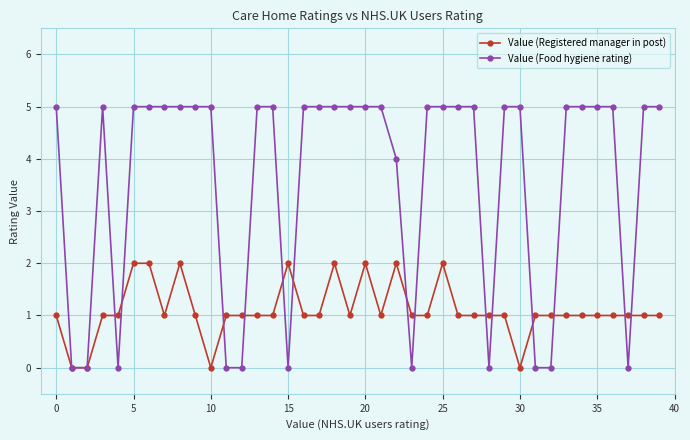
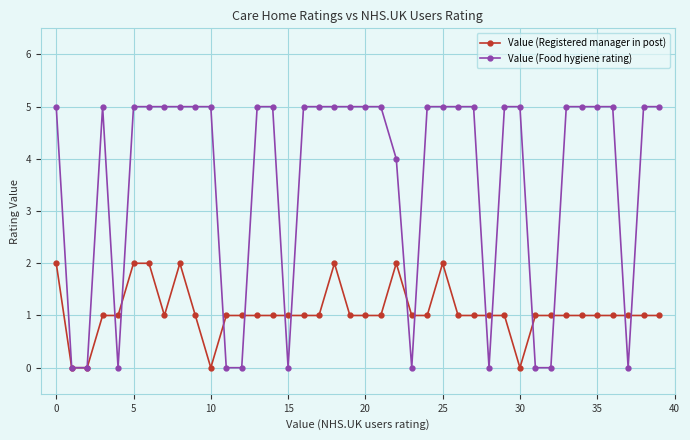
  {
    "Value (Registered manager in post)": {
-     "0": 1,
+     "0": 2,
      "5": 2,
      "10": 0,
-     "15": 2,
-     "20": 2,
+     "15": 1,
+     "20": 1,
      "25": 2,
      "30": 0,
      "35": 1
    },
    "Value (Food hygiene rating)": {
      "0": 5,
      "5": 5,
      "10": 5,
      "15": 0,
      "20": 5,
      "25": 5,
      "30": 5,
      "35": 5
    }
  }
